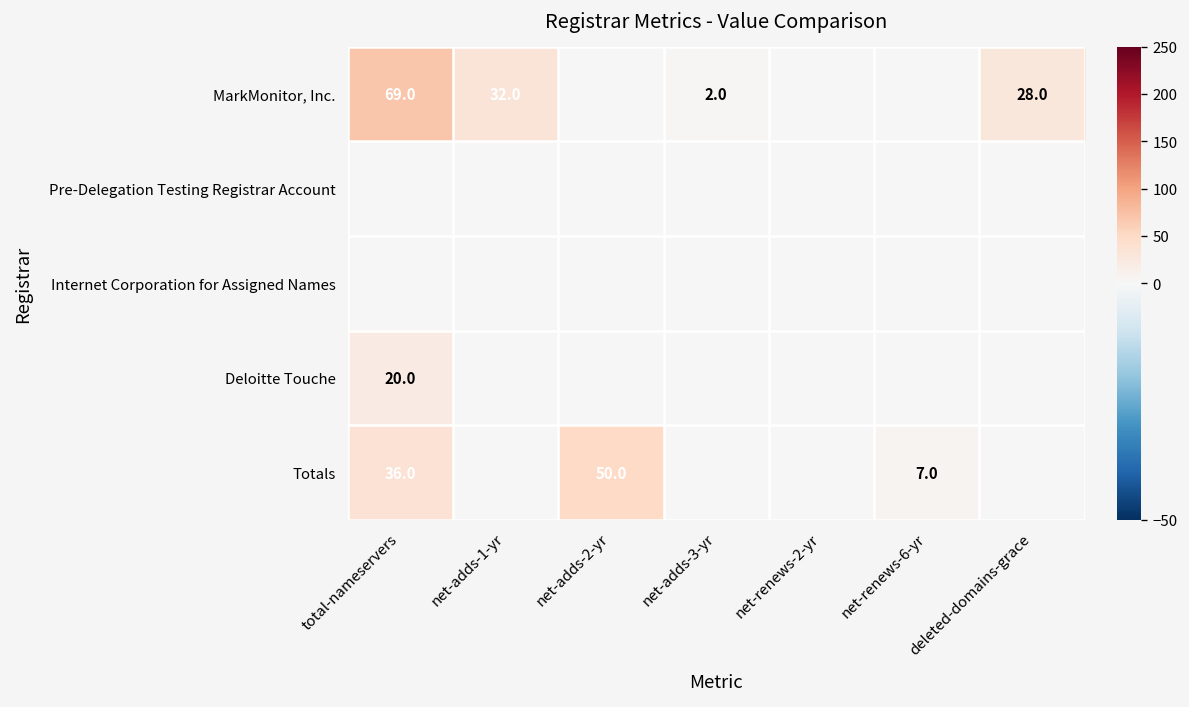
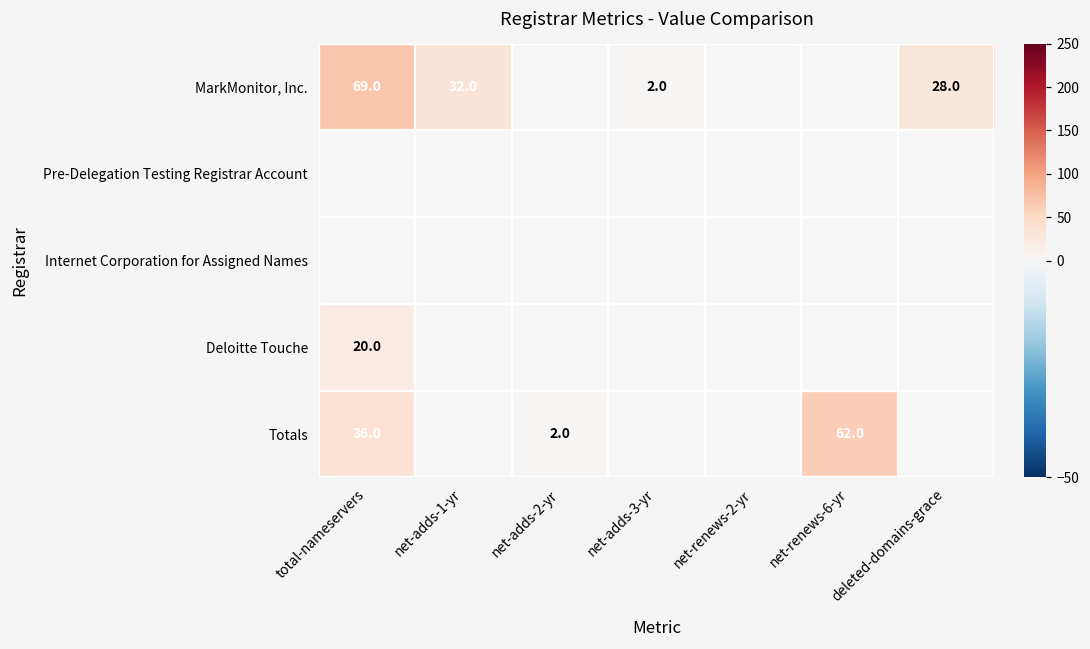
  {
    "MarkMonitor, Inc.": {
      "total-nameservers": 69.0,
      "net-adds-3-yr": 2.0,
      "deleted-domains-grace": 28.0
    },
    "Deloitte Touche": {
      "total-nameservers": 20.0
    },
    "Totals": {
-     "net-adds-2-yr": 50.0,
-     "net-renews-6-yr": 7.0
+     "net-adds-2-yr": 2.0,
+     "net-renews-6-yr": 62.0
    }
  }
